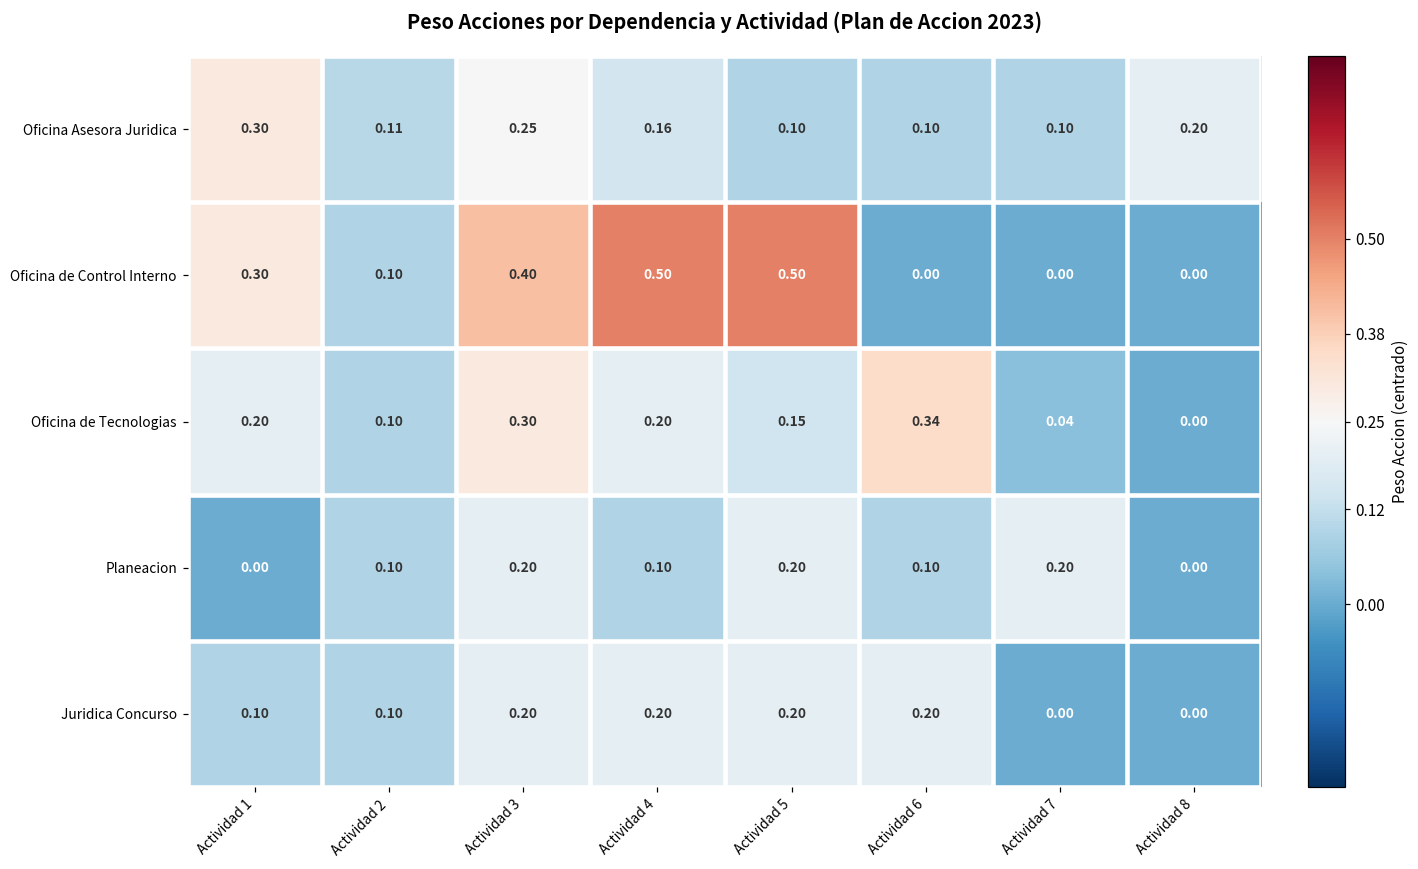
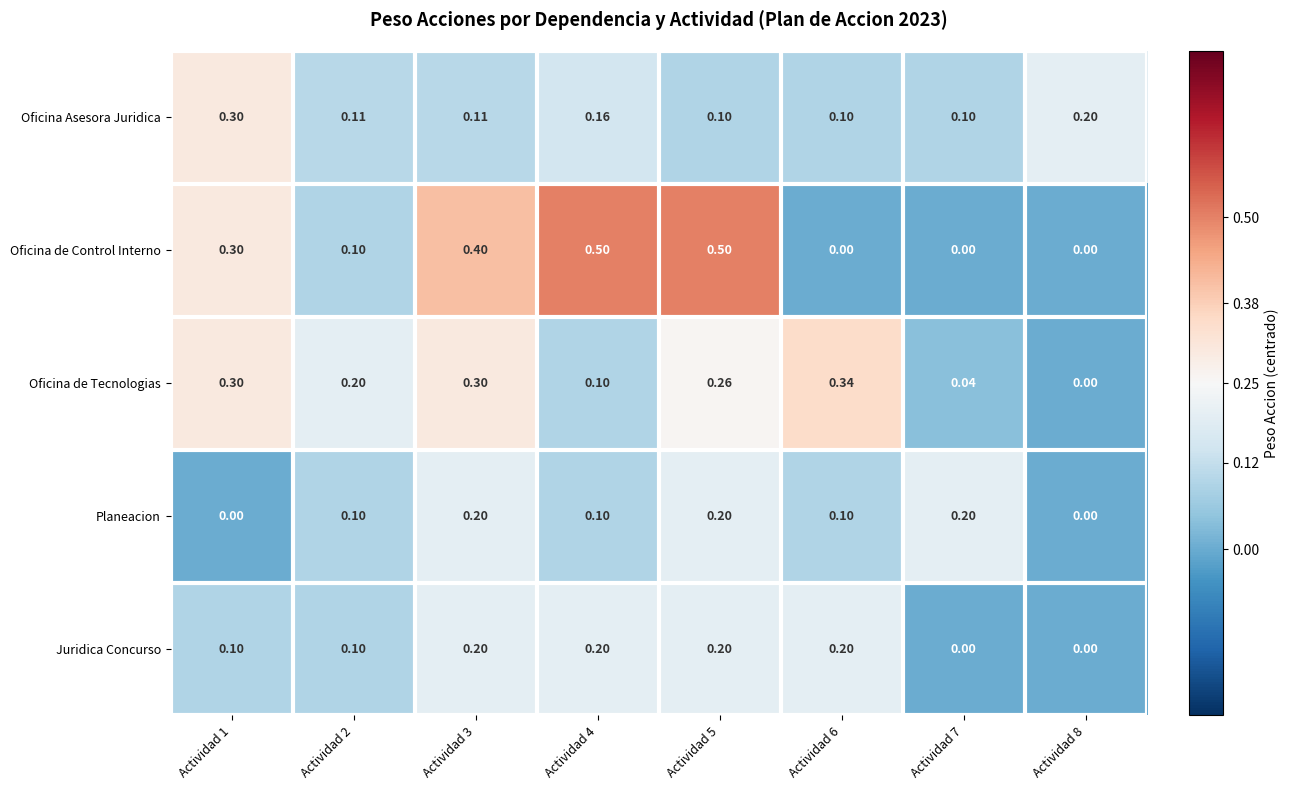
  {
    "Oficina Asesora Juridica": {
      "Actividad 1": 0.30,
      "Actividad 2": 0.11,
-     "Actividad 3": 0.25,
+     "Actividad 3": 0.11,
      "Actividad 4": 0.16,
      "Actividad 5": 0.10,
      "Actividad 6": 0.10,
      "Actividad 7": 0.10,
      "Actividad 8": 0.20
    },
    "Oficina de Control Interno": {
      "Actividad 1": 0.30,
      "Actividad 2": 0.10,
      "Actividad 3": 0.40,
      "Actividad 4": 0.50,
      "Actividad 5": 0.50,
      "Actividad 6": 0.00,
      "Actividad 7": 0.00,
      "Actividad 8": 0.00
    },
    "Oficina de Tecnologias": {
-     "Actividad 1": 0.20,
-     "Actividad 2": 0.10,
+     "Actividad 1": 0.30,
+     "Actividad 2": 0.20,
      "Actividad 3": 0.30,
-     "Actividad 4": 0.20,
-     "Actividad 5": 0.15,
+     "Actividad 4": 0.10,
+     "Actividad 5": 0.26,
      "Actividad 6": 0.34,
      "Actividad 7": 0.04,
      "Actividad 8": 0.00
    },
    "Planeacion": {
      "Actividad 1": 0.00,
      "Actividad 2": 0.10,
      "Actividad 3": 0.20,
      "Actividad 4": 0.10,
      "Actividad 5": 0.20,
      "Actividad 6": 0.10,
      "Actividad 7": 0.20,
      "Actividad 8": 0.00
    },
    "Juridica Concurso": {
      "Actividad 1": 0.10,
      "Actividad 2": 0.10,
      "Actividad 3": 0.20,
      "Actividad 4": 0.20,
      "Actividad 5": 0.20,
      "Actividad 6": 0.20,
      "Actividad 7": 0.00,
      "Actividad 8": 0.00
    }
  }
